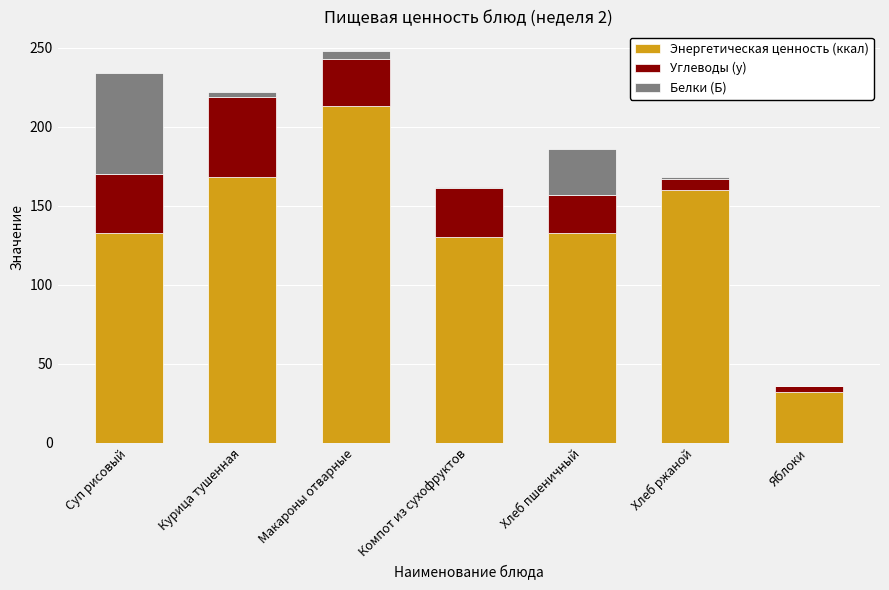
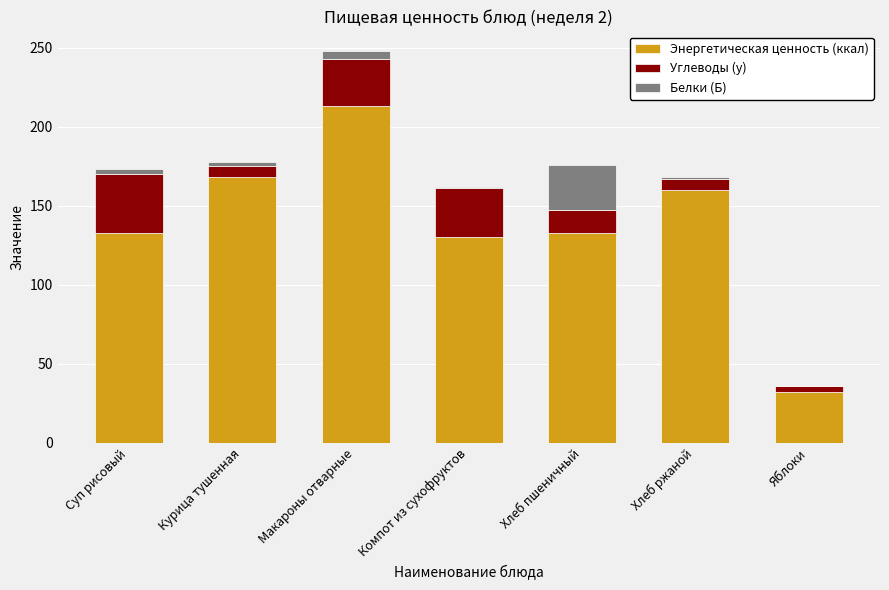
  {
    "Энергетическая ценность (ккал)": {
      "Суп рисовый": 133,
      "Курица тушенная": 168,
      "Макароны отварные": 213,
      "Компот из сухофруктов": 130,
      "Хлеб пшеничный": 133,
      "Хлеб ржаной": 160,
      "Яблоки": 32
    },
    "Углеводы (у)": {
      "Суп рисовый": 37,
-     "Курица тушенная": 51,
+     "Курица тушенная": 7,
      "Макароны отварные": 30,
      "Компот из сухофруктов": 31,
-     "Хлеб пшеничный": 24,
+     "Хлеб пшеничный": 14,
      "Хлеб ржаной": 7,
      "Яблоки": 4
    },
    "Белки (Б)": {
-     "Суп рисовый": 64,
+     "Суп рисовый": 3,
      "Курица тушенная": 3,
      "Макароны отварные": 5,
      "Хлеб пшеничный": 29,
      "Яблоки": 0
    }
  }
